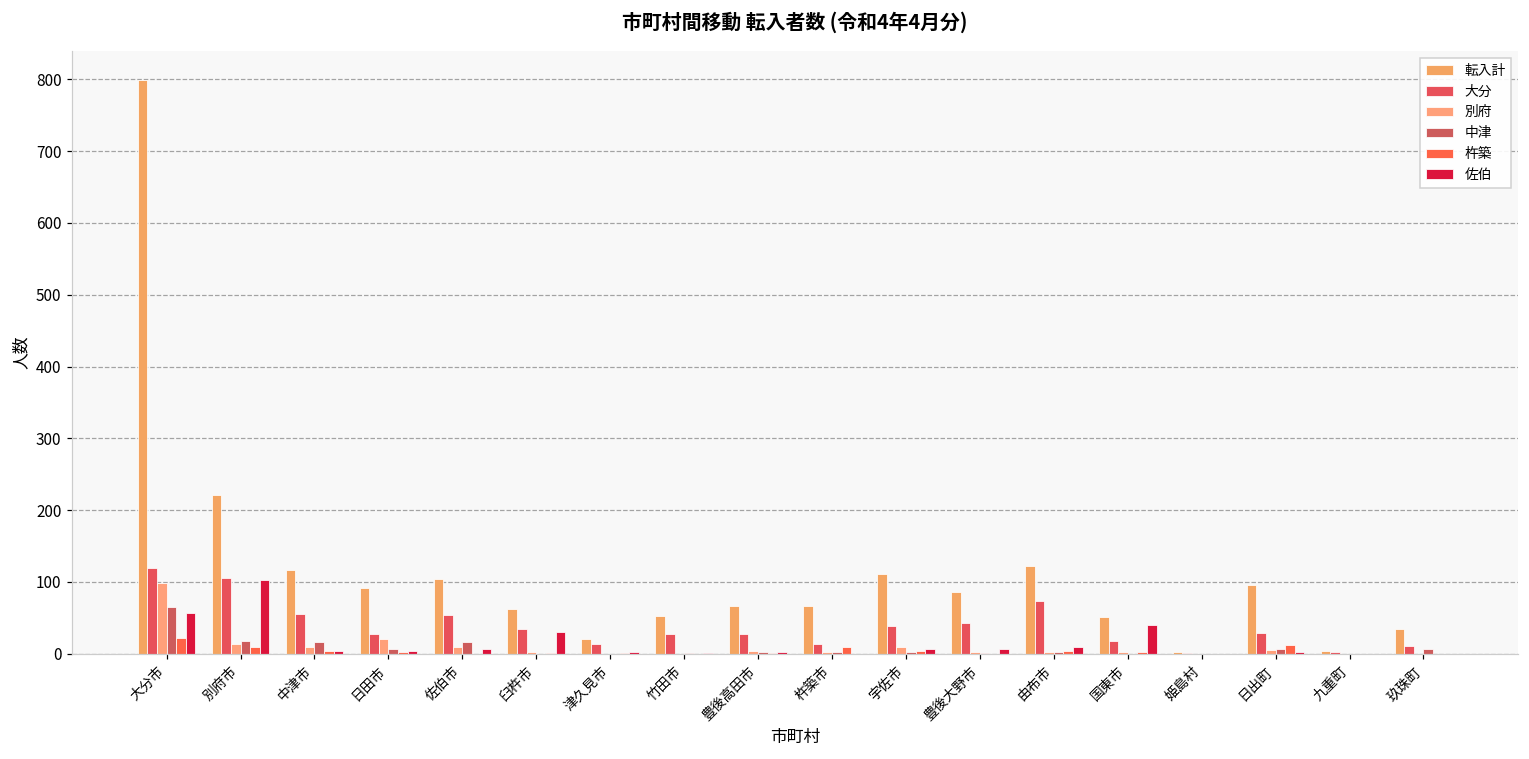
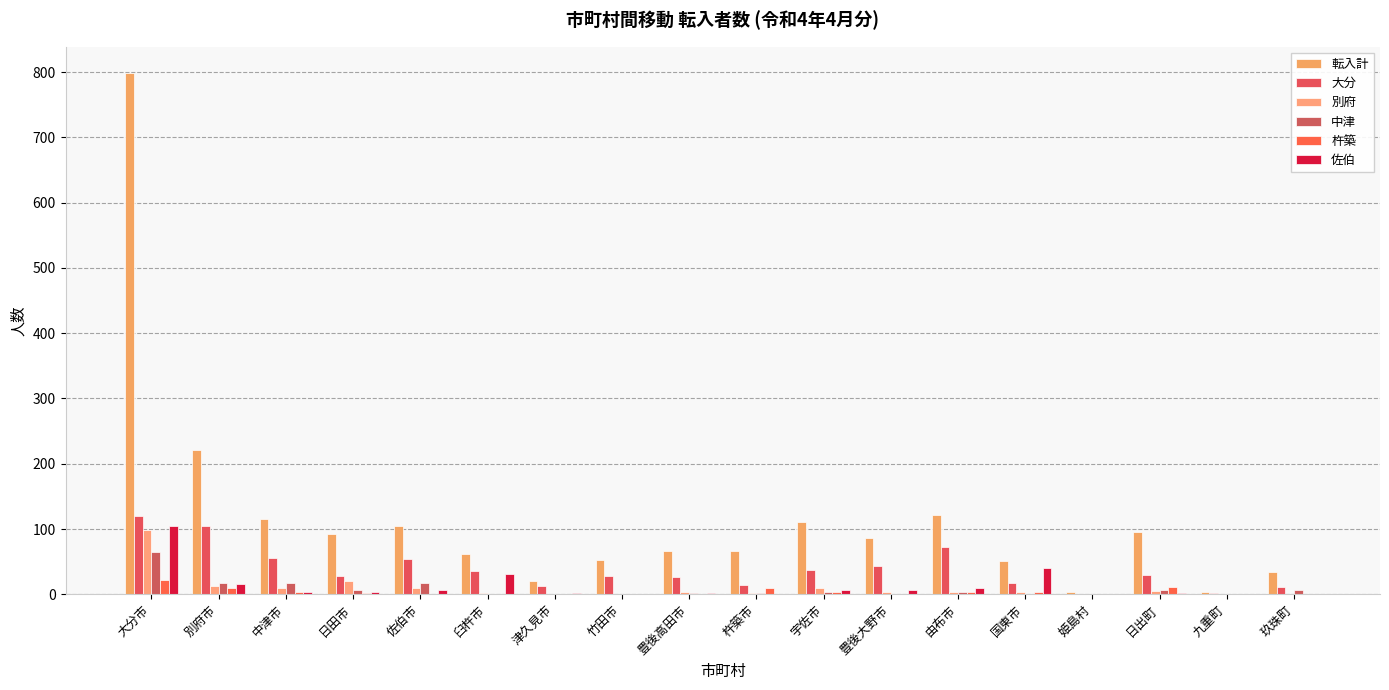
  {
    "佐伯": {
-     "大分市": 60,
-     "別府市": 100,
+     "大分市": 100,
+     "別府市": 20,
      "中津市": 0,
      "日田市": 0,
      "佐伯市": 10,
      "臼杵市": 30,
      "杵築市": 0,
      "宇佐市": 10,
      "豊後大野市": 10,
      "由布市": 10,
      "国東市": 40,
      "姫島村": 0,
      "九重町": 0,
      "玖珠町": 0
    }
  }
